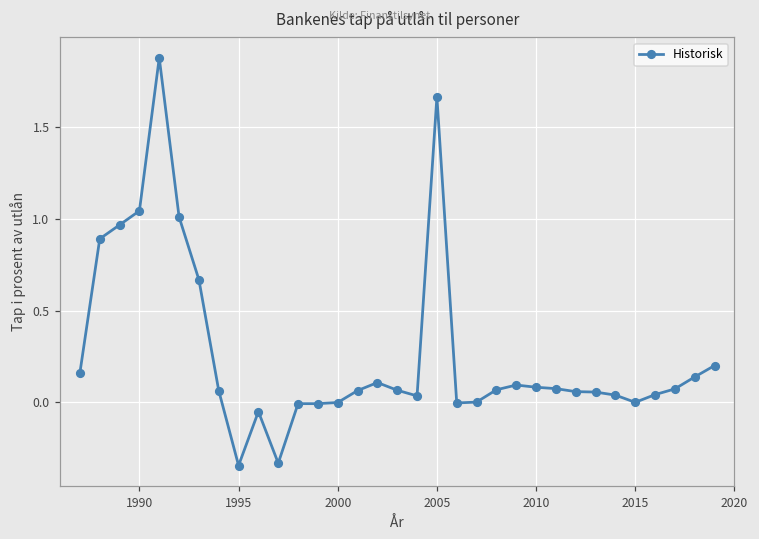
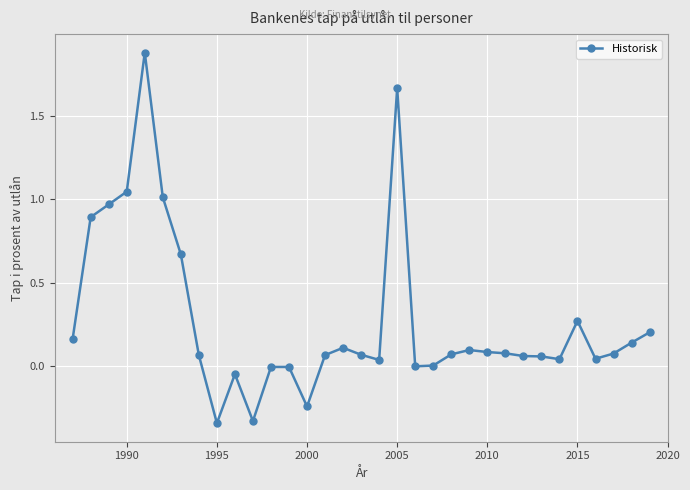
  {
    "1990": 1.05,
    "1995": -0.34,
-   "2000": 0.00,
+   "2000": -0.24,
    "2005": 1.67,
    "2010": 0.08,
-   "2015": 0.00
+   "2015": 0.27
  }
